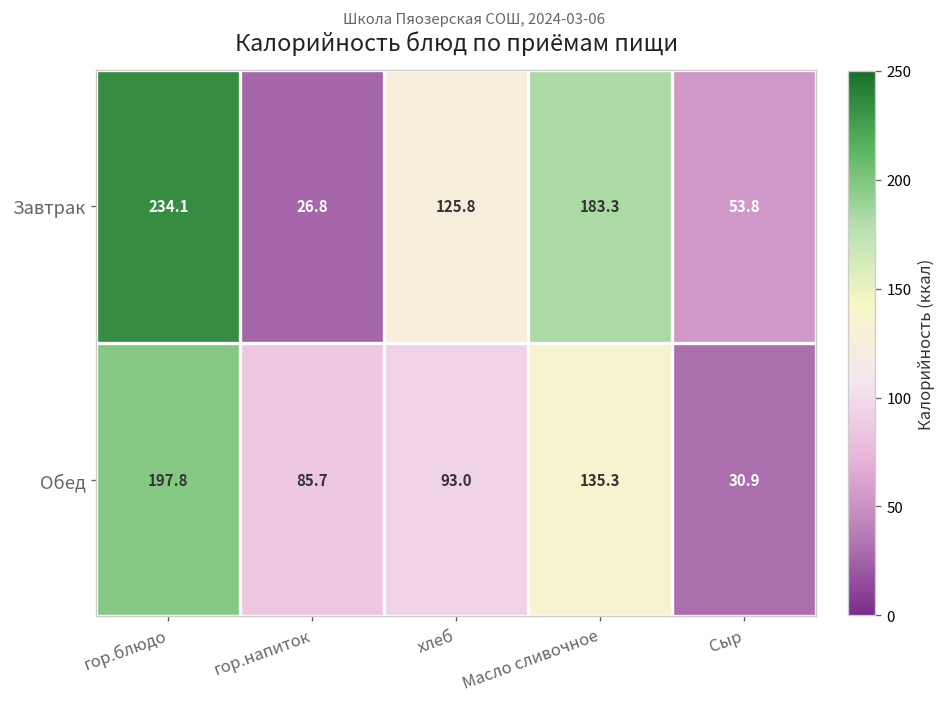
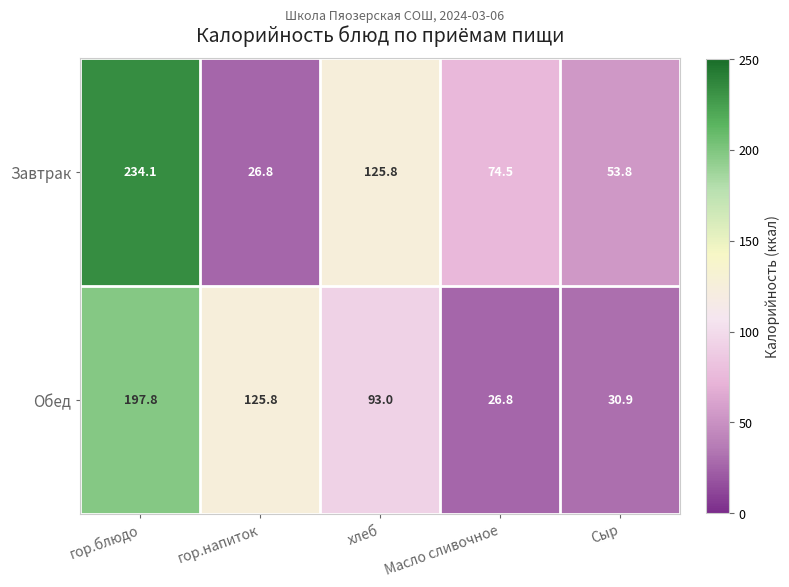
  {
    "Завтрак": {
      "гор.блюдо": 234.1,
      "гор.напиток": 26.8,
      "хлеб": 125.8,
-     "Масло сливочное": 183.3,
+     "Масло сливочное": 74.5,
      "Сыр": 53.8
    },
    "Обед": {
      "гор.блюдо": 197.8,
-     "гор.напиток": 85.7,
+     "гор.напиток": 125.8,
      "хлеб": 93.0,
-     "Масло сливочное": 135.3,
+     "Масло сливочное": 26.8,
      "Сыр": 30.9
    }
  }
